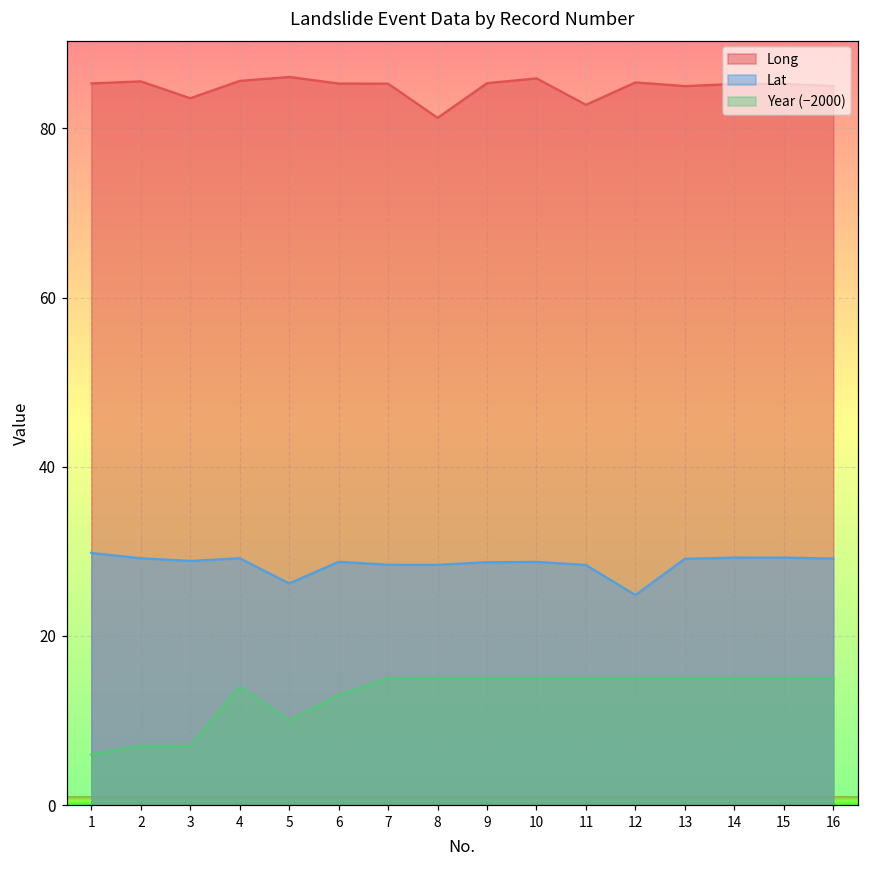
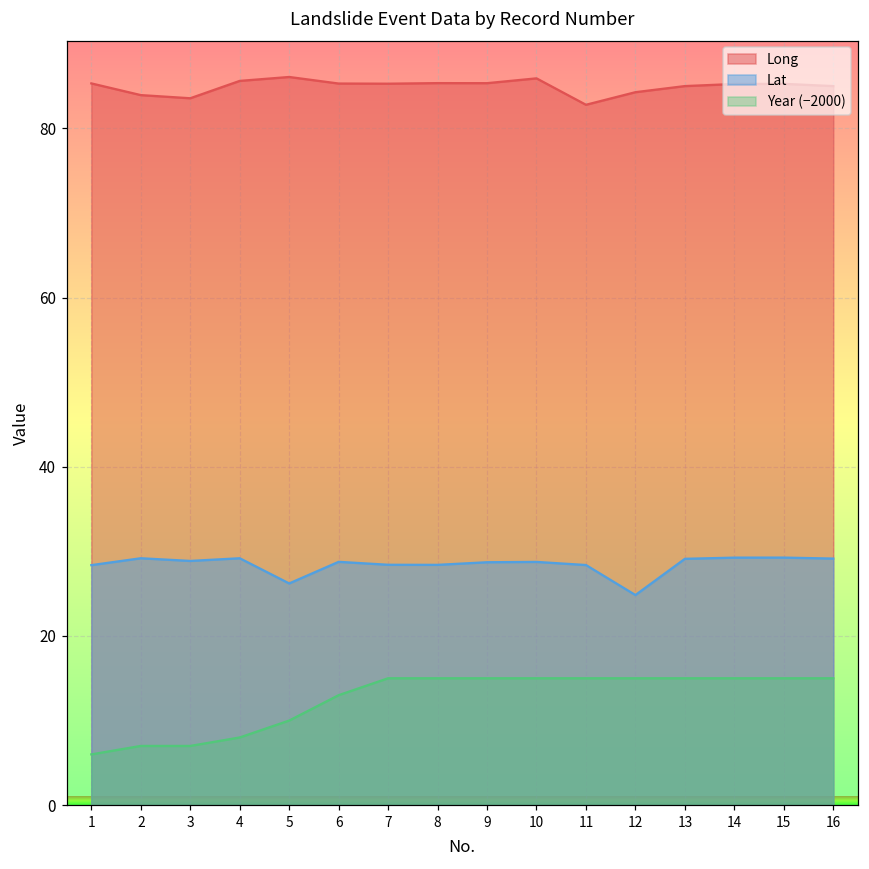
  {
    "Long": {
      "1": 85,
-     "2": 86,
+     "2": 84,
      "3": 84,
      "4": 86,
      "5": 86,
      "6": 85,
      "7": 85,
-     "8": 81,
+     "8": 85,
      "9": 85,
      "10": 86,
      "11": 83,
-     "12": 85,
+     "12": 84,
      "13": 85
    },
    "Lat": {
-     "1": 30,
+     "1": 28,
      "2": 29,
      "3": 29,
      "4": 29,
      "5": 26,
      "6": 29,
      "7": 28,
      "8": 28,
      "9": 29,
      "10": 29,
      "11": 28,
      "12": 25,
      "13": 29,
      "14": 29,
      "15": 29,
      "16": 29
    },
    "Year (−2000)": {
      "1": 6,
      "2": 7,
      "3": 7,
-     "4": 14,
+     "4": 8,
      "5": 10,
      "6": 13,
      "7": 15,
      "8": 15,
      "9": 15,
      "10": 15,
      "11": 15,
      "12": 15,
      "13": 15,
      "14": 15,
      "15": 15,
      "16": 15
    }
  }
